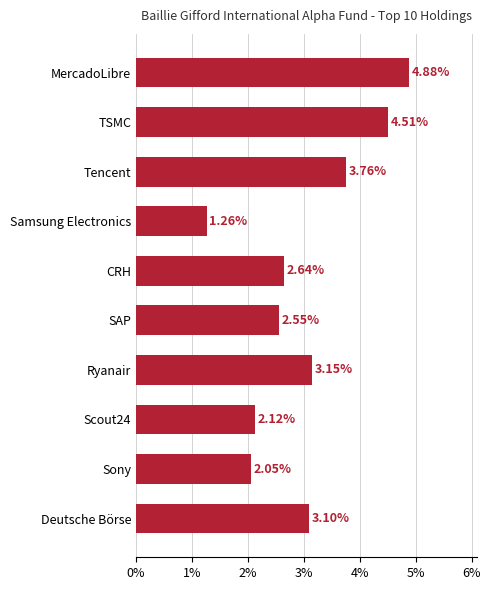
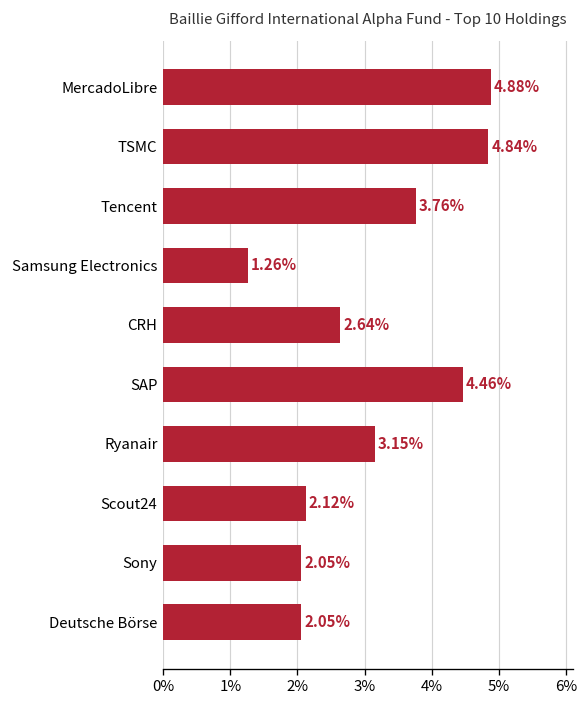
  {
    "MercadoLibre": "4.88%",
-   "TSMC": "4.51%",
+   "TSMC": "4.84%",
    "Tencent": "3.76%",
    "Samsung Electronics": "1.26%",
    "CRH": "2.64%",
-   "SAP": "2.55%",
+   "SAP": "4.46%",
    "Ryanair": "3.15%",
    "Scout24": "2.12%",
    "Sony": "2.05%",
-   "Deutsche Börse": "3.10%"
+   "Deutsche Börse": "2.05%"
  }
